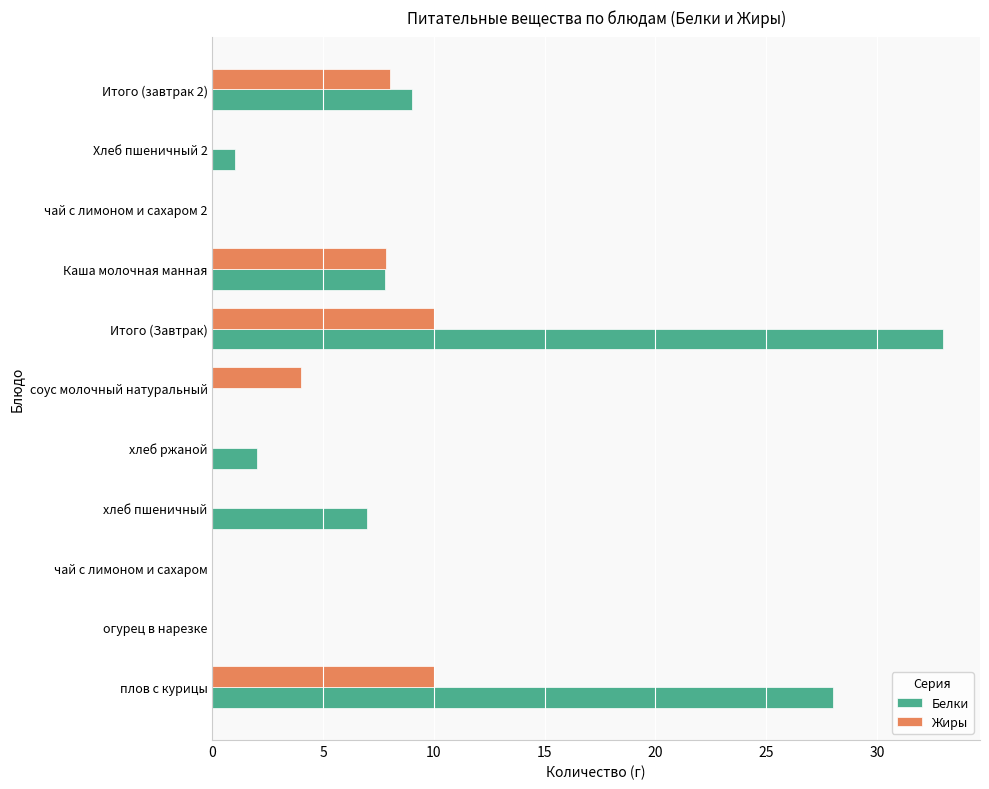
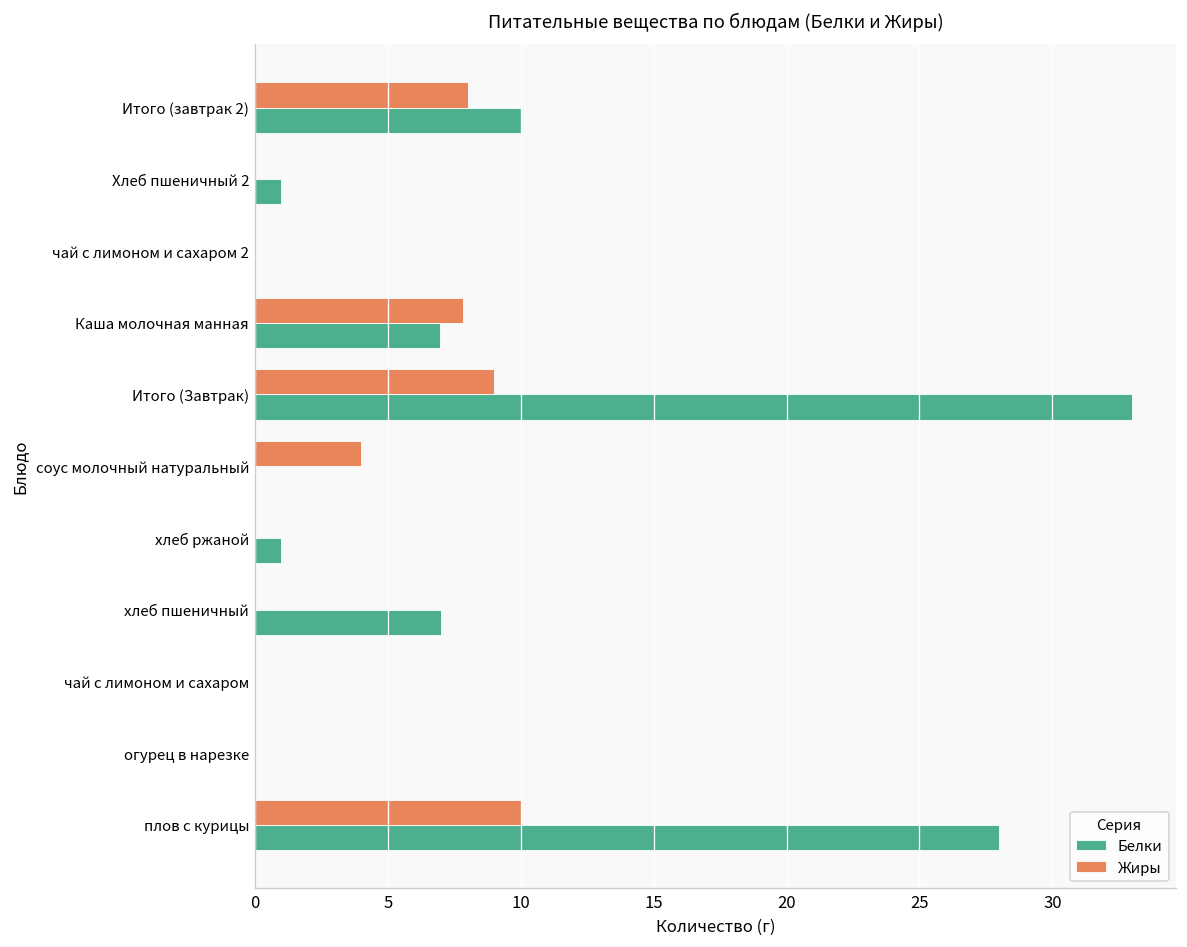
  {
    "Белки": {
-     "Итого (завтрак 2)": 9,
+     "Итого (завтрак 2)": 10,
      "Хлеб пшеничный 2": 1.0,
      "чай с лимоном и сахаром 2": 0.0,
-     "Каша молочная манная": 7.8,
+     "Каша молочная манная": 7.0,
      "Итого (Завтрак)": 33.0,
      "соус молочный натуральный": 0.0,
-     "хлеб ржаной": 2,
+     "хлеб ржаной": 1,
      "хлеб пшеничный": 7.0,
      "чай с лимоном и сахаром": 0.0,
      "огурец в нарезке": 0.0,
      "плов с курицы": 28.0
    },
    "Жиры": {
      "Итого (завтрак 2)": 8,
      "Хлеб пшеничный 2": 0,
      "чай с лимоном и сахаром 2": 0,
      "Каша молочная манная": 7.8,
-     "Итого (Завтрак)": 10,
+     "Итого (Завтрак)": 9,
      "соус молочный натуральный": 4,
      "хлеб ржаной": 0,
      "хлеб пшеничный": 0,
      "чай с лимоном и сахаром": 0,
      "огурец в нарезке": 0,
      "плов с курицы": 10
    }
  }
